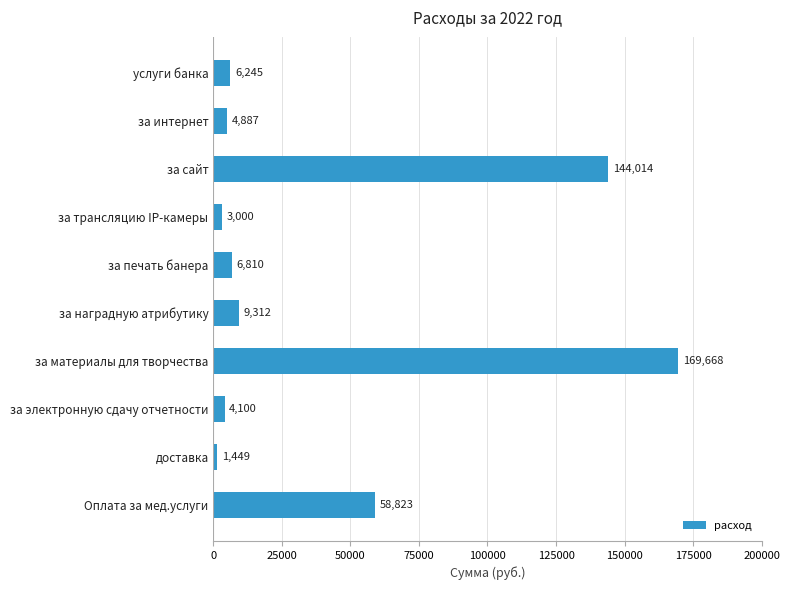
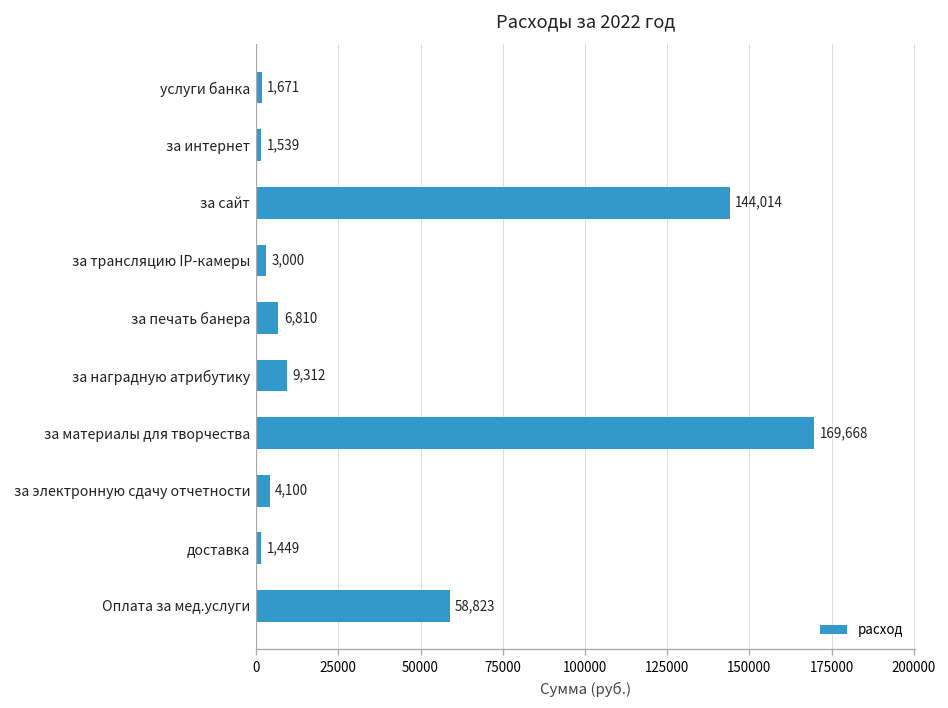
  {
-   "услуги банка": "6,245",
-   "за интернет": "4,887",
+   "услуги банка": "1,671",
+   "за интернет": "1,539",
    "за сайт": "144,014",
    "за трансляцию IP-камеры": "3,000",
    "за печать банера": "6,810",
    "за наградную атрибутику": "9,312",
    "за материалы для творчества": "169,668",
    "за электронную сдачу отчетности": "4,100",
    "доставка": "1,449",
    "Оплата за мед.услуги": "58,823"
  }
